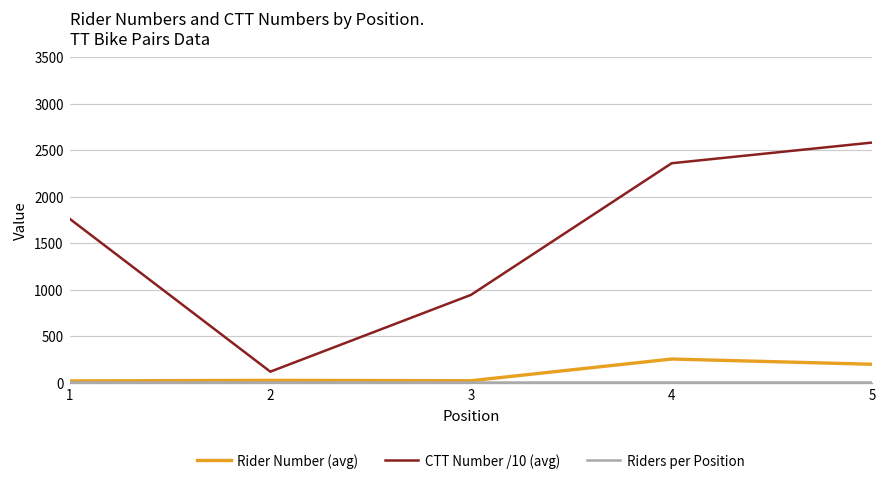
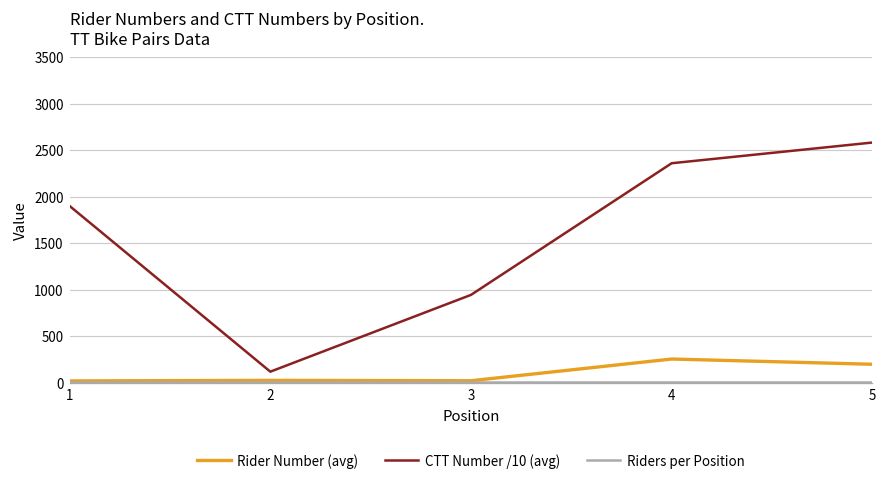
  {
    "Rider Number (avg)": {
      "4": 300,
      "5": 200
    },
    "CTT Number /10 (avg)": {
-     "1": 1800,
+     "1": 1900,
      "2": 100,
      "3": 900,
      "4": 2400,
      "5": 2600
    },
    "Riders per Position": {
      "4": 0,
      "5": 0
    }
  }
